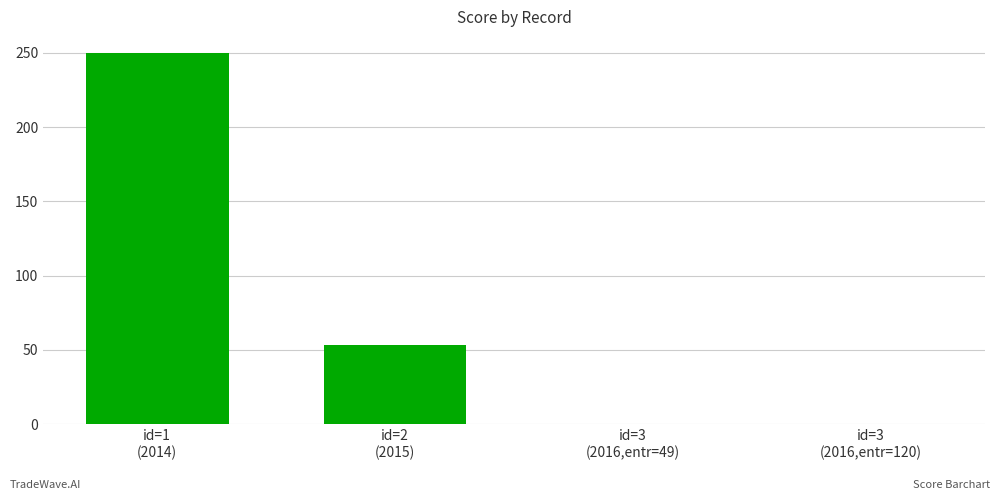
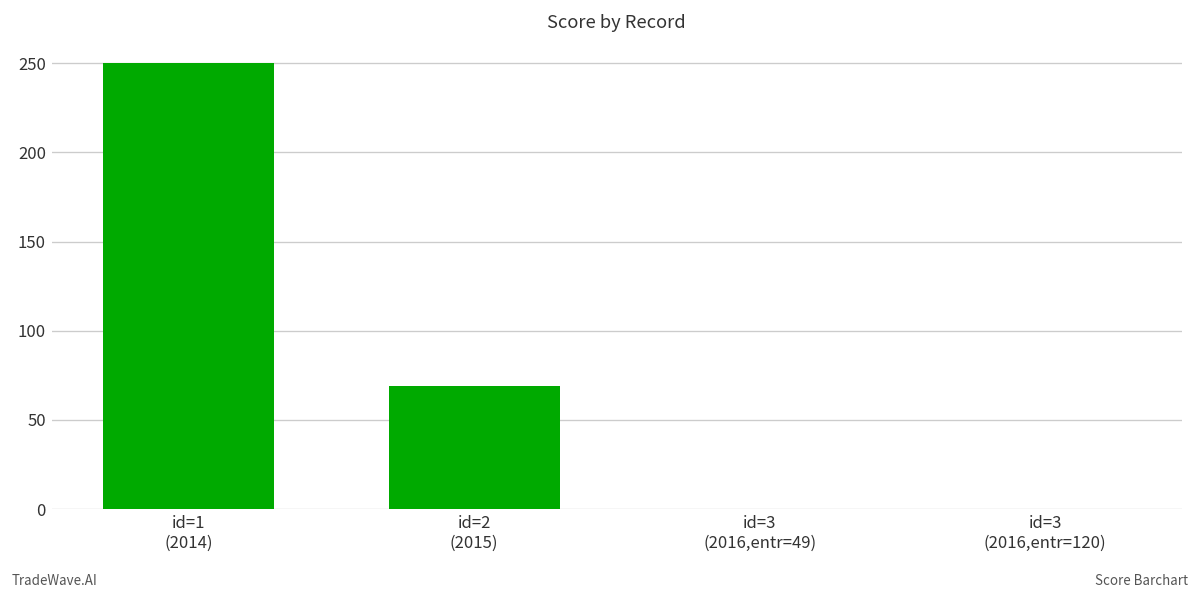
  {
    "id=1 (2014)": 250,
-   "id=2 (2015)": 53,
+   "id=2 (2015)": 69,
    "id=3 (2016,entr=49)": 0,
    "id=3 (2016,entr=120)": 0
  }
